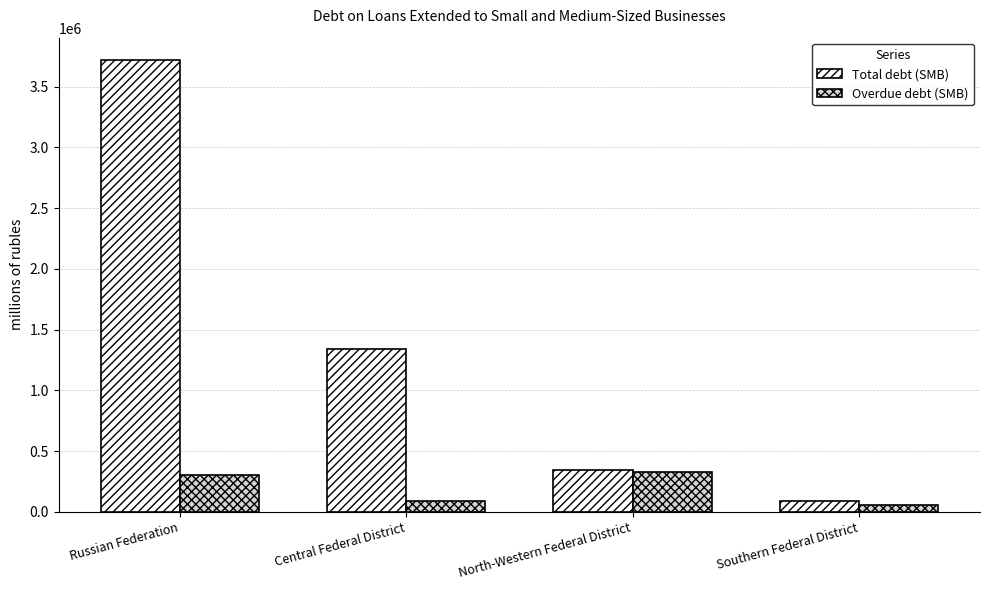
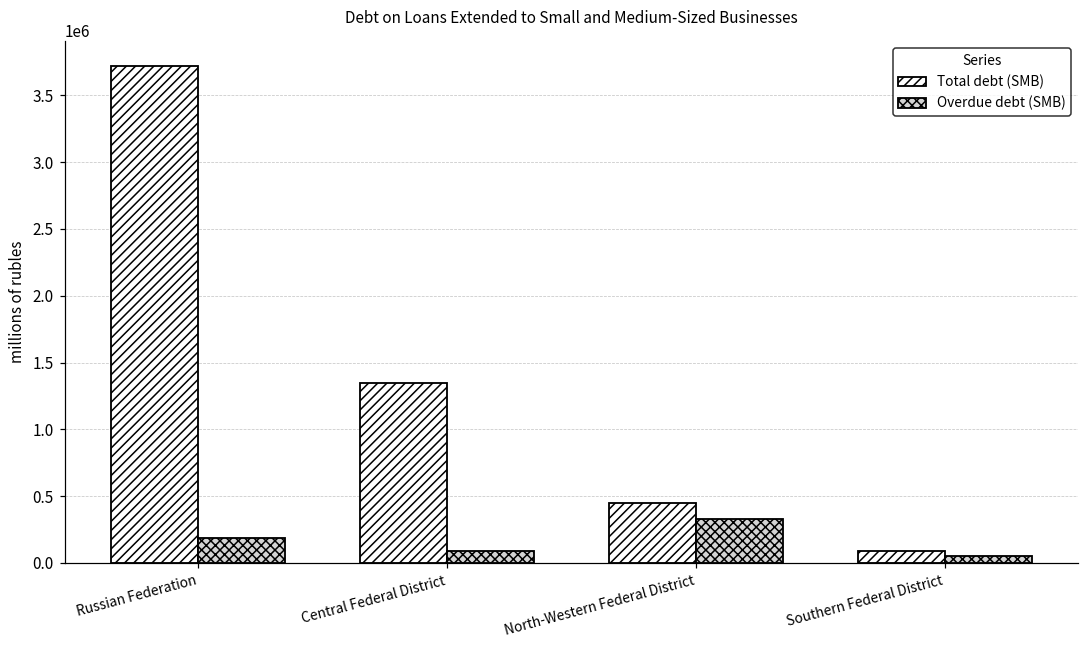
  {
    "Total debt (SMB)": {
      "Russian Federation": 3720000,
      "Central Federal District": 1340000,
-     "North-Western Federal District": 340000,
+     "North-Western Federal District": 450000,
      "Southern Federal District": 90000
    },
    "Overdue debt (SMB)": {
-     "Russian Federation": 310000,
+     "Russian Federation": 180000,
      "Central Federal District": 90000,
      "North-Western Federal District": 330000,
      "Southern Federal District": 50000
    }
  }
